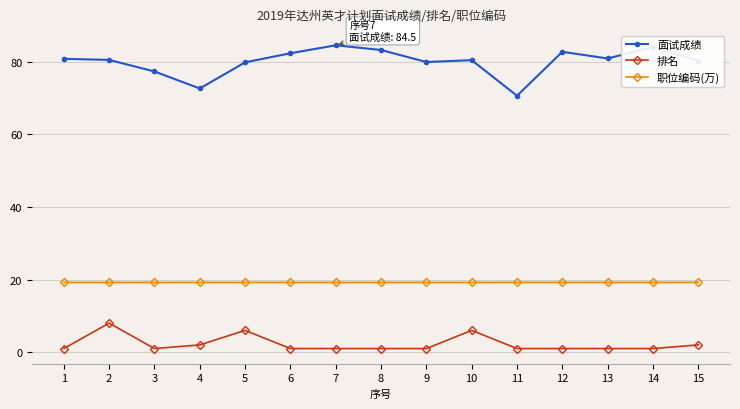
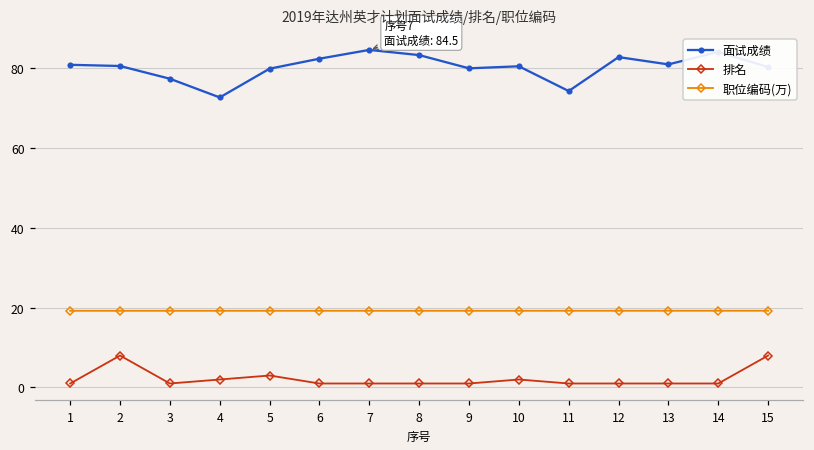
  {
    "面试成绩": {
      "1": 81,
      "2": 80,
      "3": 77,
      "4": 73,
      "5": 80,
      "6": 82,
      "8": 83,
      "9": 80,
      "10": 80,
-     "11": 71,
+     "11": 74,
      "12": 83,
      "13": 81
    },
    "排名": {
      "1": 1,
      "2": 8,
      "3": 1,
      "4": 2,
-     "5": 6,
+     "5": 3,
      "6": 1,
      "7": 1,
      "8": 1,
      "9": 1,
-     "10": 6,
+     "10": 2,
      "11": 1,
      "12": 1,
      "13": 1,
      "14": 1,
-     "15": 2
+     "15": 8
    },
    "职位编码(万)": {
      "1": 19,
      "2": 19,
      "3": 19,
      "4": 19,
      "5": 19,
      "6": 19,
      "7": 19,
      "8": 19,
      "9": 19,
      "10": 19,
      "11": 19,
      "12": 19,
      "13": 19,
      "14": 19,
      "15": 19
    }
  }
